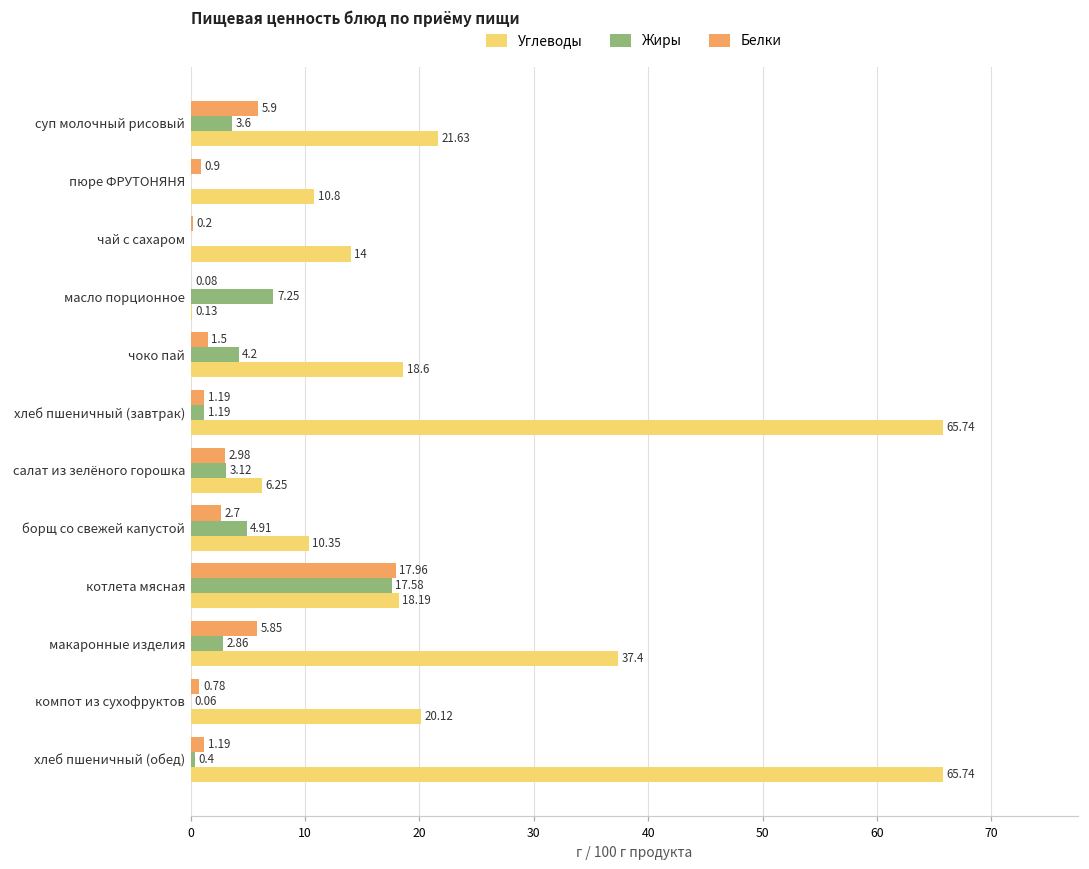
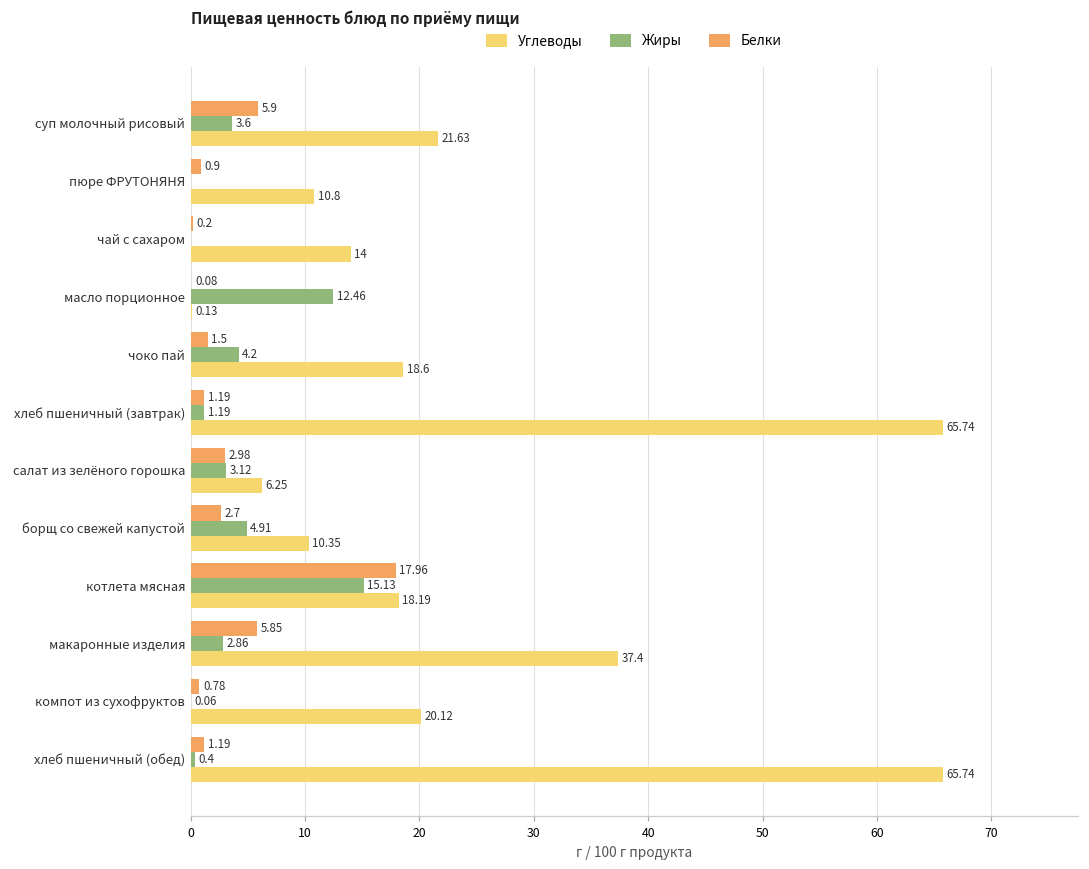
  {
    "Жиры": {
      "суп молочный рисовый": 3.6,
-     "масло порционное": 7.25,
+     "масло порционное": 12.46,
      "чоко пай": 4.2,
      "хлеб пшеничный (завтрак)": 1.19,
      "салат из зелёного горошка": 3.12,
      "борщ со свежей капустой": 4.91,
-     "котлета мясная": 17.58,
+     "котлета мясная": 15.13,
      "макаронные изделия": 2.86,
      "компот из сухофруктов": 0.06,
      "хлеб пшеничный (обед)": 0.4
    }
  }
